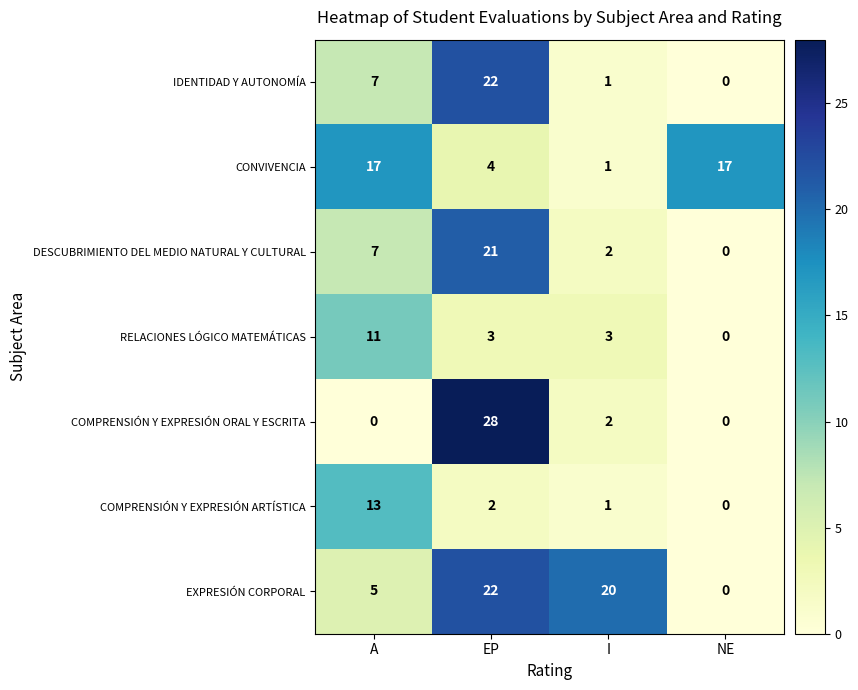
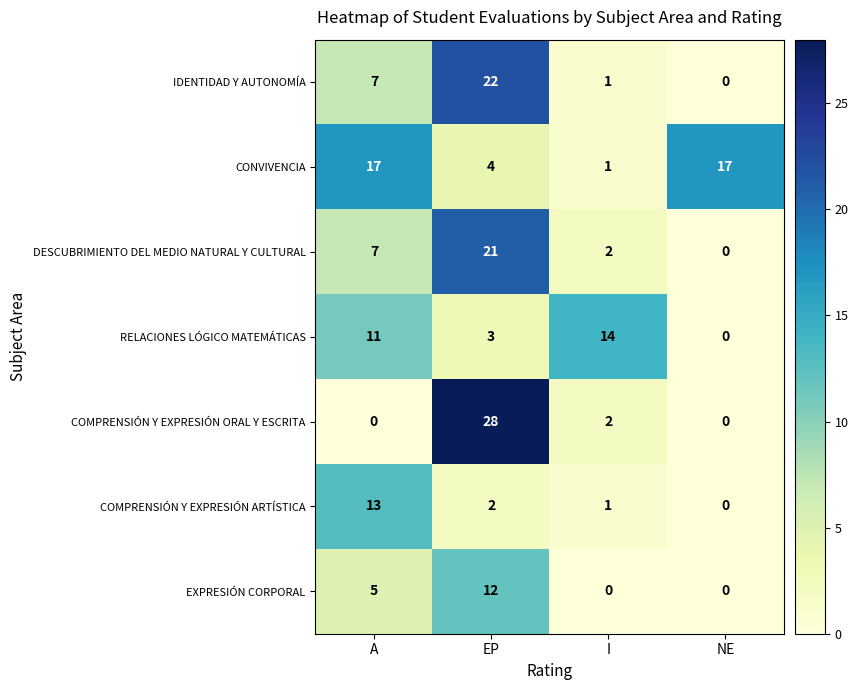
  {
    "IDENTIDAD Y AUTONOMÍA": {
      "A": 7,
      "EP": 22,
      "I": 1,
      "NE": 0
    },
    "CONVIVENCIA": {
      "A": 17,
      "EP": 4,
      "I": 1,
      "NE": 17
    },
    "DESCUBRIMIENTO DEL MEDIO NATURAL Y CULTURAL": {
      "A": 7,
      "EP": 21,
      "I": 2,
      "NE": 0
    },
    "RELACIONES LÓGICO MATEMÁTICAS": {
      "A": 11,
      "EP": 3,
-     "I": 3,
+     "I": 14,
      "NE": 0
    },
    "COMPRENSIÓN Y EXPRESIÓN ORAL Y ESCRITA": {
      "A": 0,
      "EP": 28,
      "I": 2,
      "NE": 0
    },
    "COMPRENSIÓN Y EXPRESIÓN ARTÍSTICA": {
      "A": 13,
      "EP": 2,
      "I": 1,
      "NE": 0
    },
    "EXPRESIÓN CORPORAL": {
      "A": 5,
-     "EP": 22,
-     "I": 20,
+     "EP": 12,
+     "I": 0,
      "NE": 0
    }
  }
